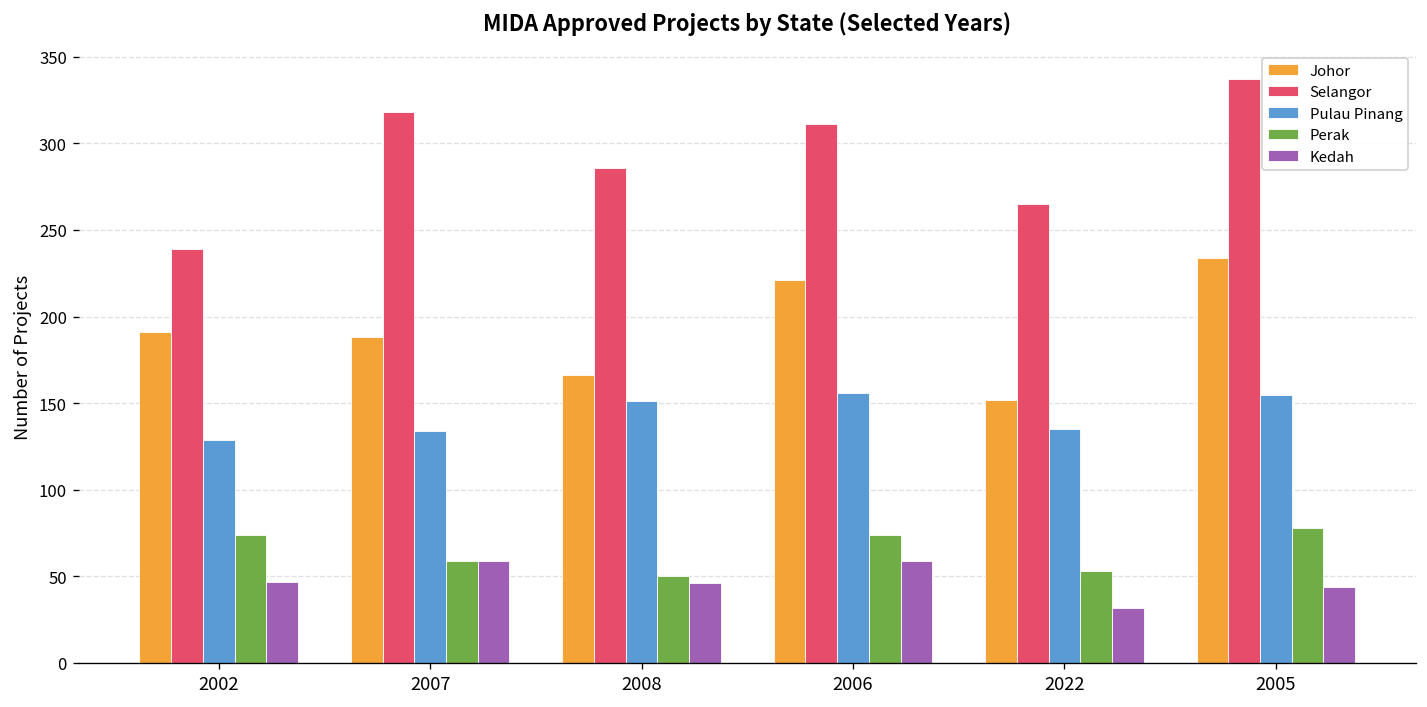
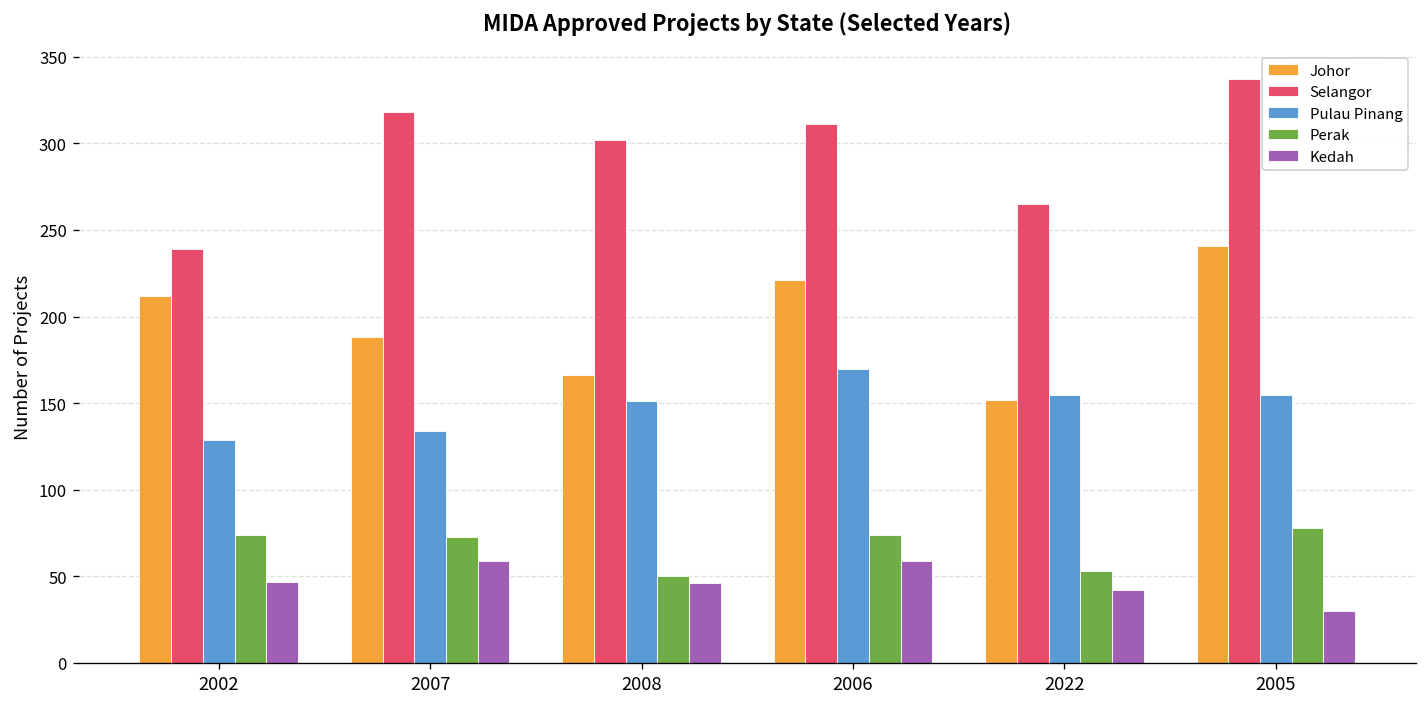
  {
    "Johor": {
-     "2002": 191,
+     "2002": 212,
      "2007": 188,
      "2008": 166,
      "2006": 221,
      "2022": 152,
-     "2005": 234
+     "2005": 241
    },
    "Selangor": {
      "2002": 239,
      "2007": 318,
-     "2008": 286,
+     "2008": 302,
      "2006": 311,
      "2022": 265,
      "2005": 337
    },
    "Pulau Pinang": {
      "2002": 129,
      "2007": 134,
      "2008": 151,
-     "2006": 156,
-     "2022": 135,
+     "2006": 170,
+     "2022": 155,
      "2005": 155
    },
    "Perak": {
      "2002": 74,
-     "2007": 59,
+     "2007": 73,
      "2008": 50,
      "2006": 74,
      "2022": 53,
      "2005": 78
    },
    "Kedah": {
      "2002": 47,
      "2007": 59,
      "2008": 46,
      "2006": 59,
-     "2022": 32,
-     "2005": 44
+     "2022": 42,
+     "2005": 30
    }
  }
